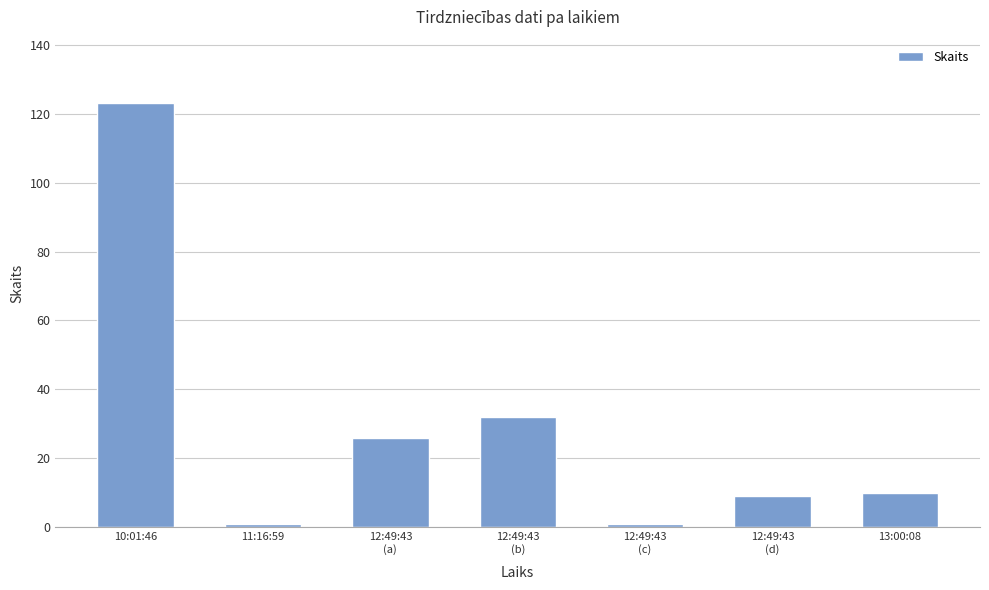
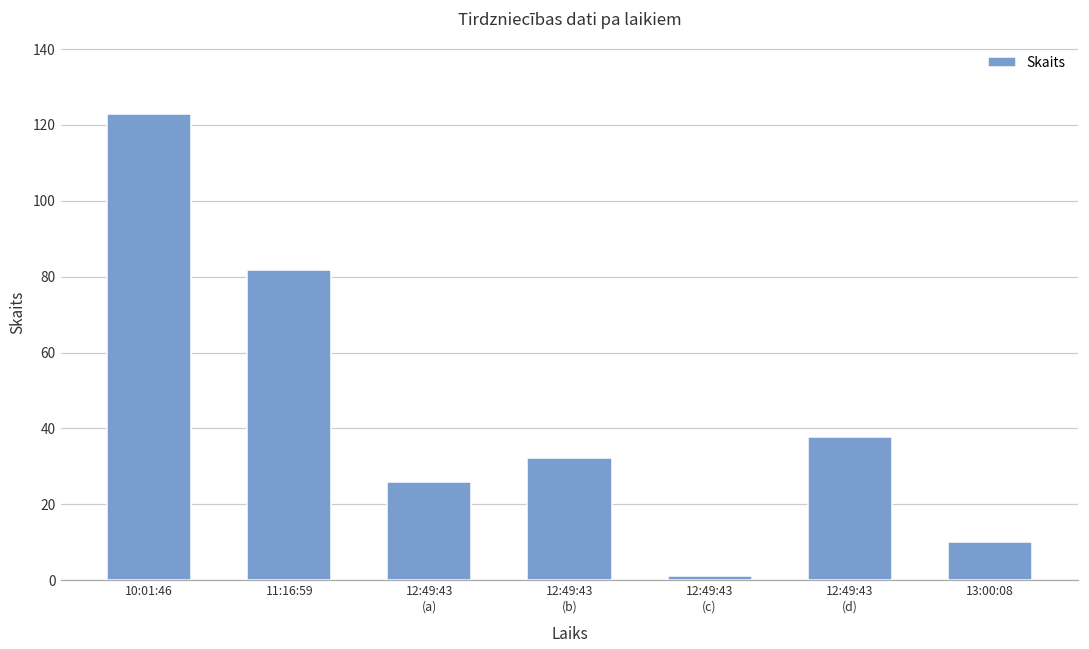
  {
    "10:01:46": 123,
-   "11:16:59": 1,
+   "11:16:59": 82,
    "12:49:43 (a)": 26,
    "12:49:43 (b)": 32,
    "12:49:43 (c)": 1,
-   "12:49:43 (d)": 9,
+   "12:49:43 (d)": 38,
    "13:00:08": 10
  }
